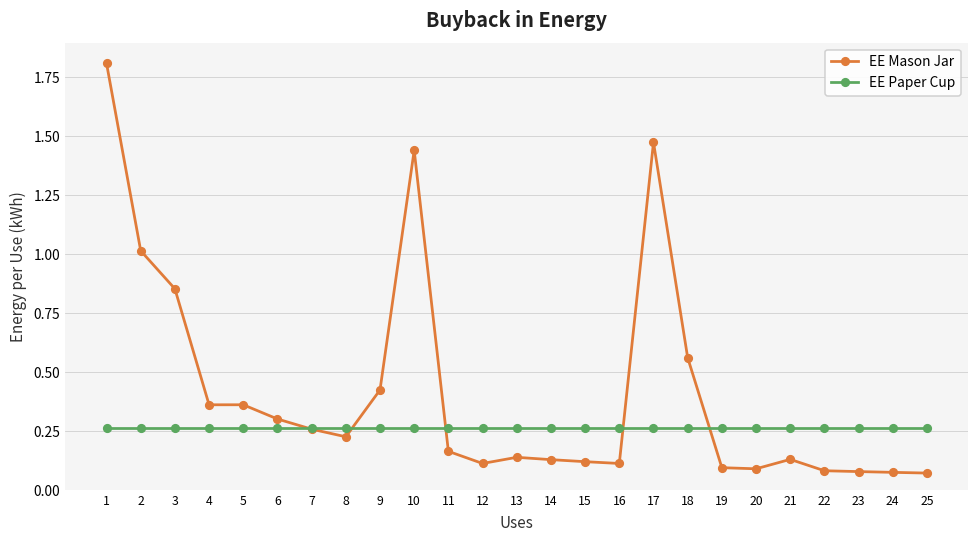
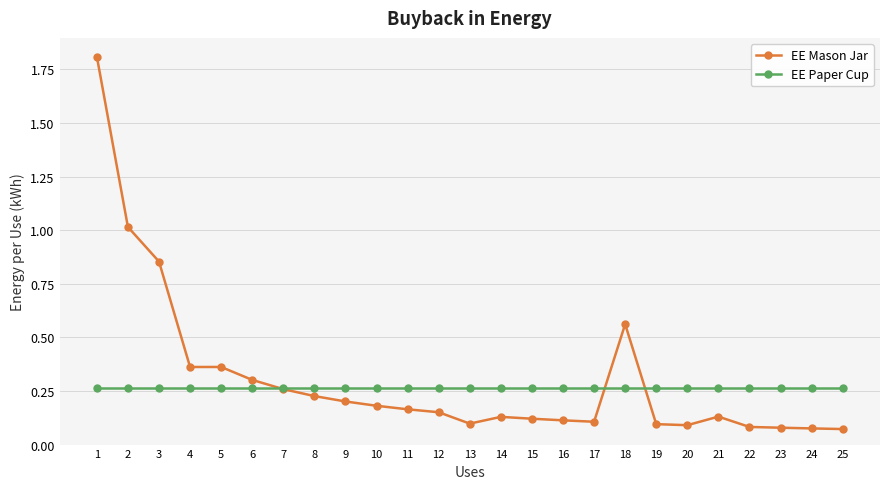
  {
    "EE Mason Jar": {
      "1": 1.81,
      "2": 1.02,
      "3": 0.85,
      "4": 0.36,
      "5": 0.36,
      "6": 0.30,
      "8": 0.23,
-     "9": 0.42,
-     "10": 1.44,
+     "9": 0.20,
+     "10": 0.18,
      "11": 0.16,
-     "12": 0.11,
-     "13": 0.14,
+     "12": 0.15,
+     "13": 0.10,
      "14": 0.13,
      "15": 0.12,
      "16": 0.11,
-     "17": 1.47,
+     "17": 0.11,
      "18": 0.56,
      "19": 0.10,
      "20": 0.09,
      "21": 0.13,
      "22": 0.08,
      "23": 0.08,
      "24": 0.08,
      "25": 0.07
    },
    "EE Paper Cup": {
      "1": 0.26,
      "2": 0.26,
      "3": 0.26,
      "4": 0.26,
      "5": 0.26,
      "6": 0.26,
      "8": 0.26,
      "9": 0.26,
      "10": 0.26,
      "11": 0.26,
      "12": 0.26,
      "13": 0.26,
      "14": 0.26,
      "15": 0.26,
      "16": 0.26,
      "17": 0.26,
      "18": 0.26,
      "19": 0.26,
      "20": 0.26,
      "21": 0.26,
      "22": 0.26,
      "23": 0.26,
      "24": 0.26,
      "25": 0.26
    }
  }
